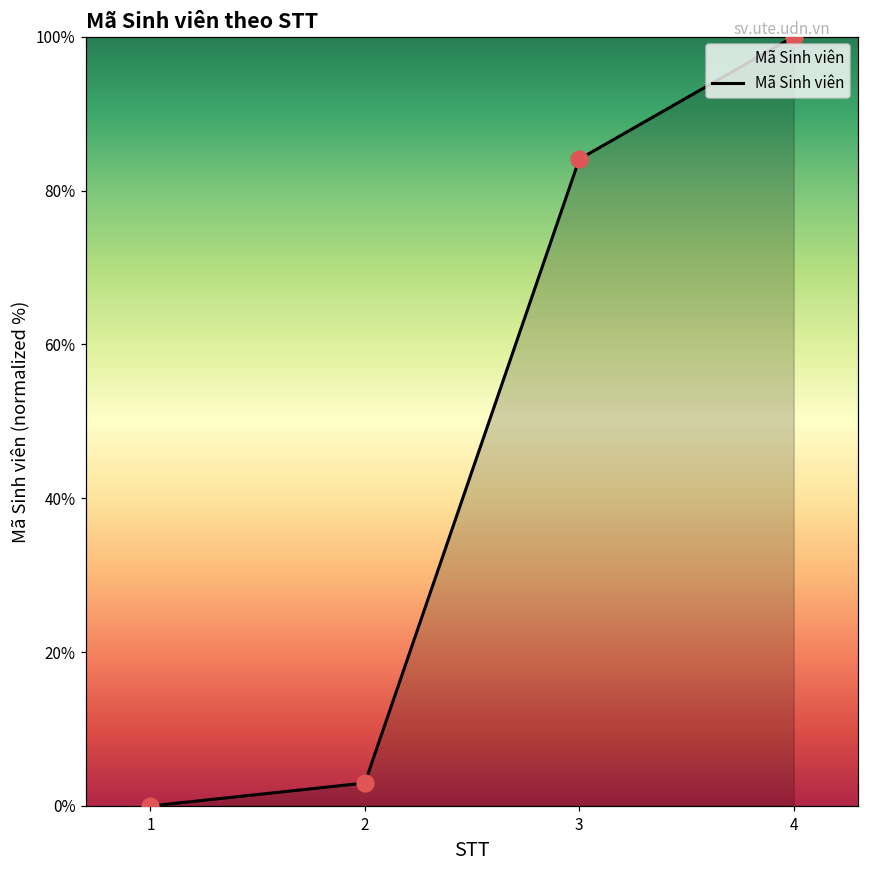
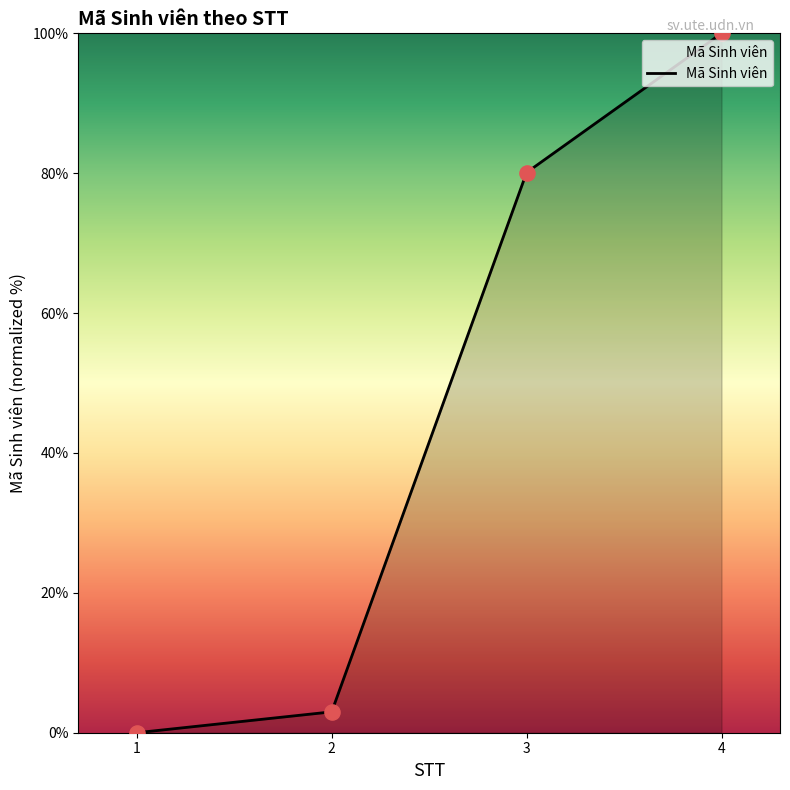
  {
    "1": "0%",
    "2": "3%",
-   "3": "84%",
+   "3": "80%",
    "4": "100%"
  }
